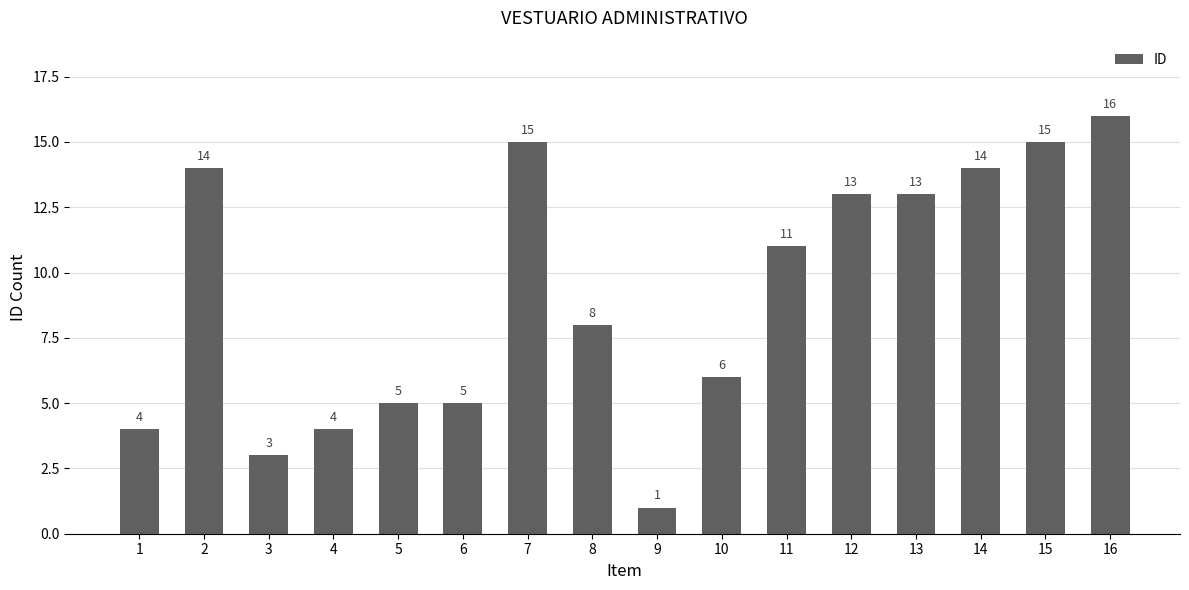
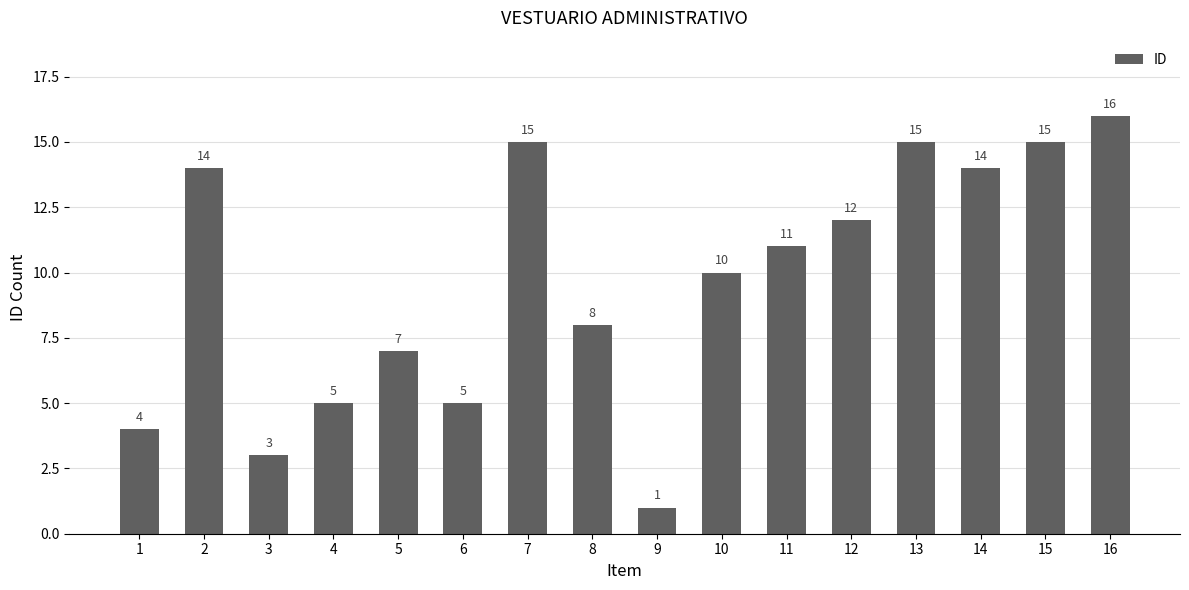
  {
    "1": 4,
    "2": 14,
    "3": 3,
-   "4": 4,
-   "5": 5,
+   "4": 5,
+   "5": 7,
    "6": 5,
    "7": 15,
    "8": 8,
    "9": 1,
-   "10": 6,
+   "10": 10,
    "11": 11,
-   "12": 13,
-   "13": 13,
+   "12": 12,
+   "13": 15,
    "14": 14,
    "15": 15,
    "16": 16
  }
